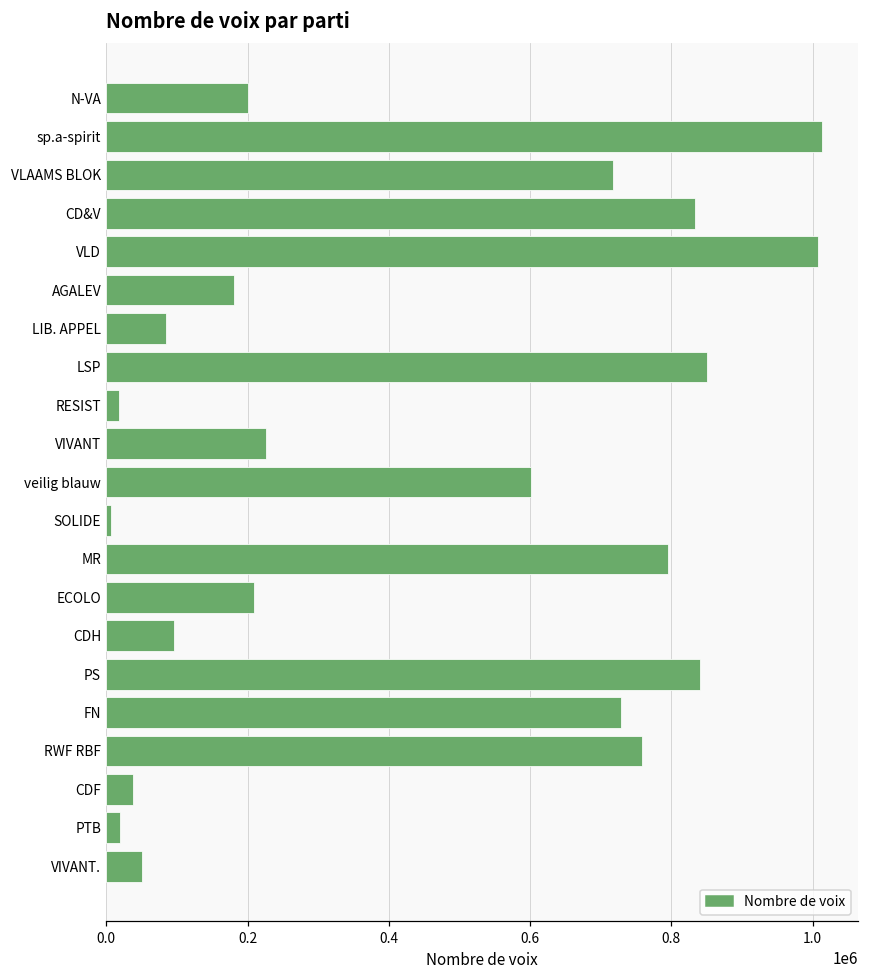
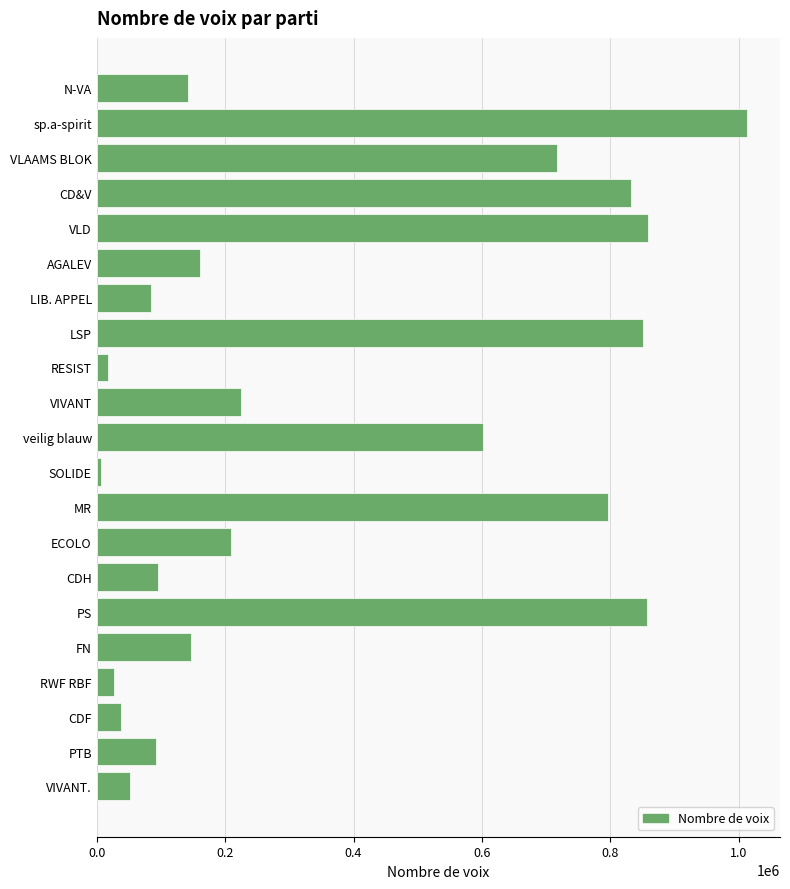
  {
-   "N-VA": 200000,
+   "N-VA": 140000,
    "sp.a-spirit": 1010000,
    "VLAAMS BLOK": 720000,
    "CD&V": 830000,
-   "VLD": 1010000,
-   "AGALEV": 180000,
+   "VLD": 860000,
+   "AGALEV": 160000,
    "LIB. APPEL": 90000,
    "LSP": 850000,
    "RESIST": 20000,
    "VIVANT": 230000,
    "veilig blauw": 600000,
    "SOLIDE": 10000,
    "MR": 800000,
    "ECOLO": 210000,
    "CDH": 100000,
-   "PS": 840000,
-   "FN": 730000,
-   "RWF RBF": 760000,
+   "PS": 860000,
+   "FN": 150000,
+   "RWF RBF": 30000,
    "CDF": 40000,
-   "PTB": 20000,
+   "PTB": 90000,
    "VIVANT.": 50000
  }
